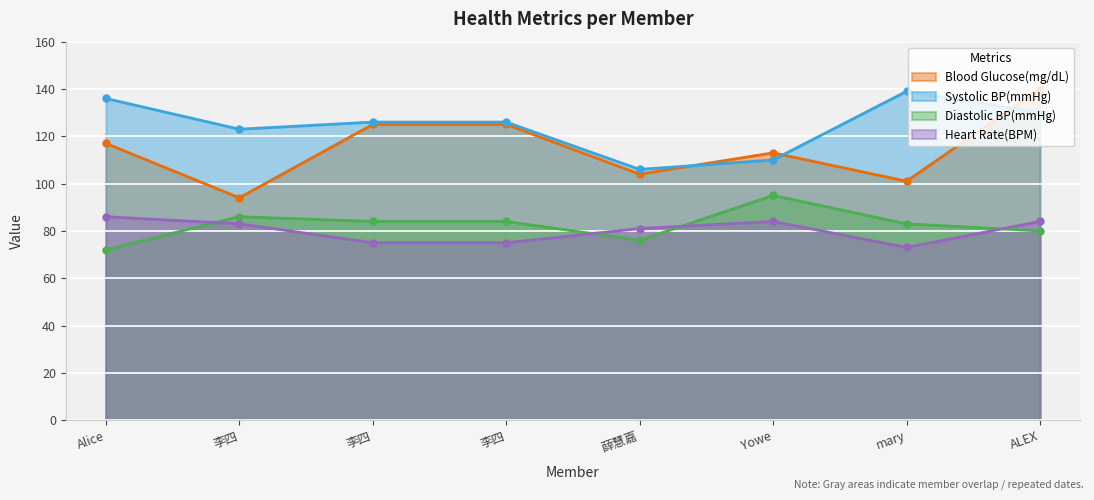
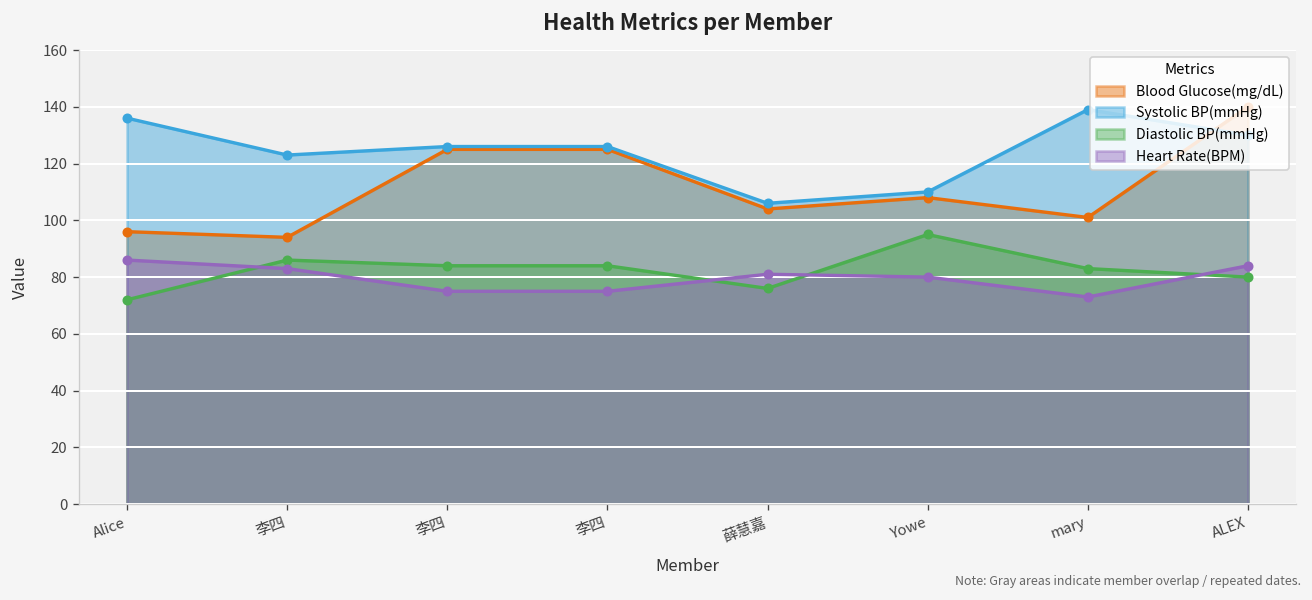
  {
    "Blood Glucose(mg/dL)": {
-     "Alice": 117,
+     "Alice": 96,
      "薛慧嘉": 104,
-     "Yowe": 113,
+     "Yowe": 108,
      "mary": 101
    },
    "Systolic BP(mmHg)": {
      "Alice": 136,
      "薛慧嘉": 106,
      "Yowe": 110,
      "mary": 139
    },
    "Diastolic BP(mmHg)": {
      "Alice": 72,
      "薛慧嘉": 76,
      "Yowe": 95,
      "mary": 83,
      "ALEX": 80
    },
    "Heart Rate(BPM)": {
      "Alice": 86,
      "薛慧嘉": 81,
-     "Yowe": 84,
+     "Yowe": 80,
      "mary": 73,
      "ALEX": 84
    }
  }
